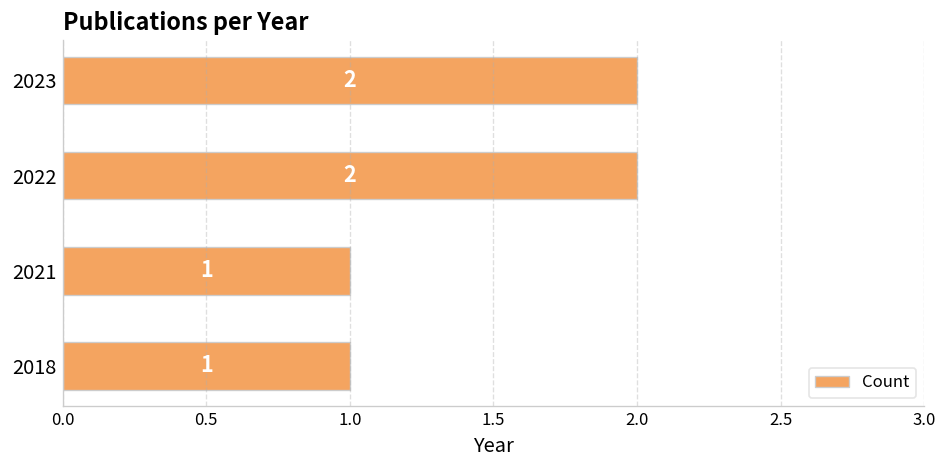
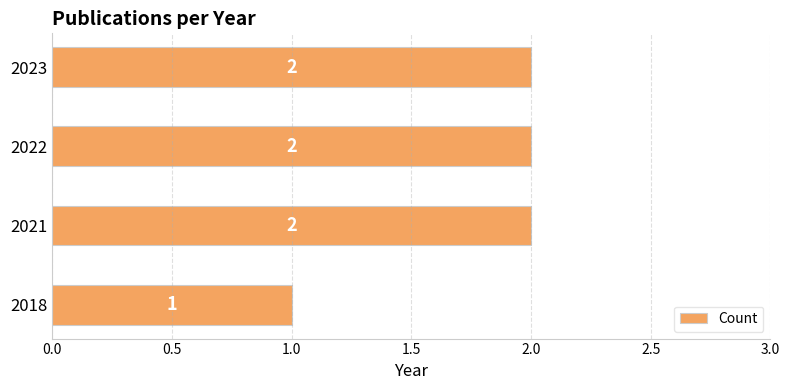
  {
    "2023": 2,
    "2022": 2,
-   "2021": 1,
+   "2021": 2,
    "2018": 1
  }
